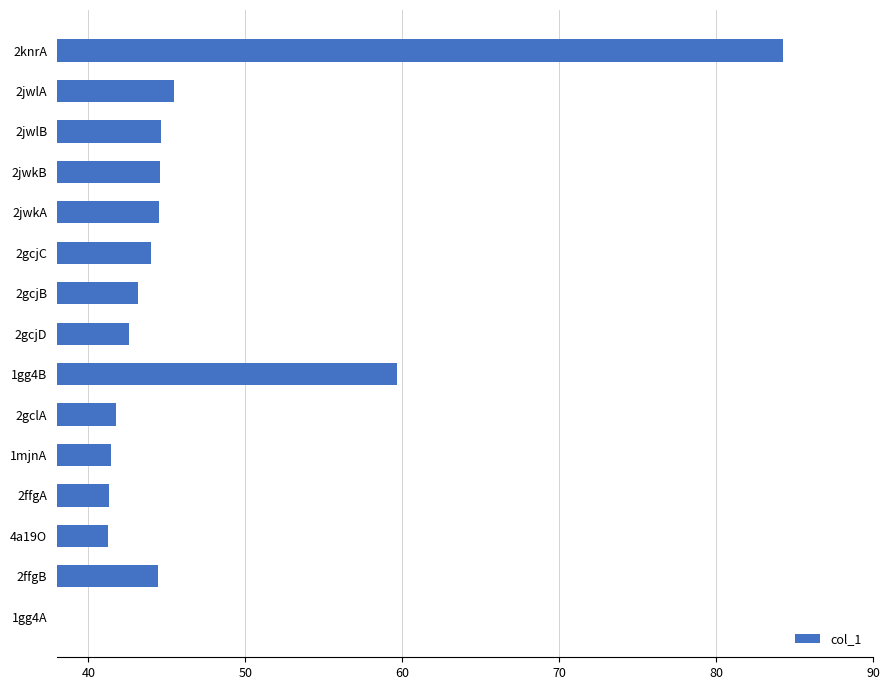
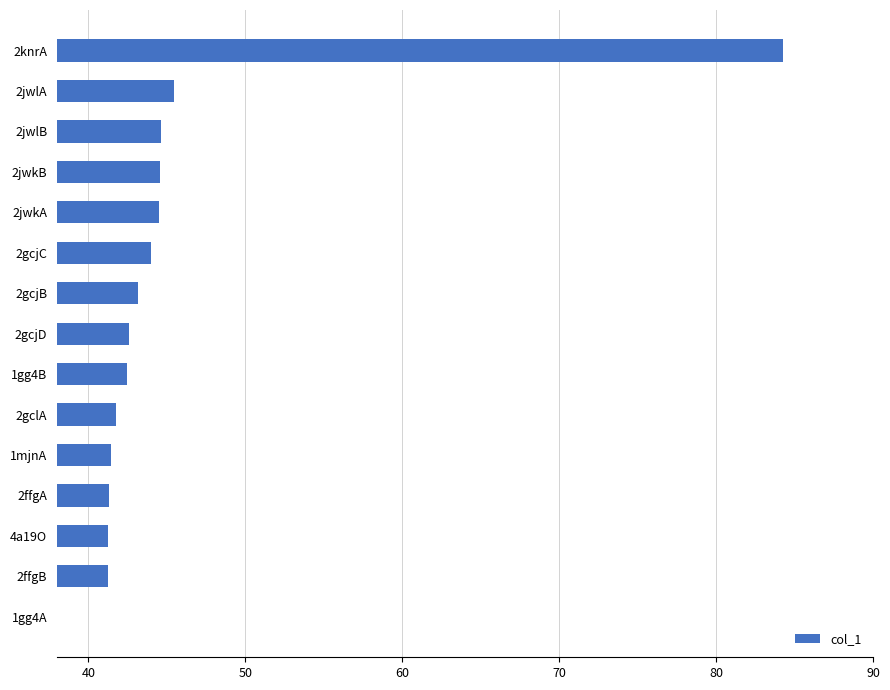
  {
    "2knrA": 84.3,
    "2jwlA": 45.4,
    "2jwlB": 44.6,
    "2jwkB": 44.6,
    "2jwkA": 44.5,
    "2gcjC": 44.0,
    "2gcjB": 43.2,
    "2gcjD": 42.6,
-   "1gg4B": 59.6,
+   "1gg4B": 42.5,
    "2gclA": 41.8,
    "1mjnA": 41.5,
    "2ffgA": 41.3,
    "4a19O": 41.3,
-   "2ffgB": 44.4
+   "2ffgB": 41.2
  }
